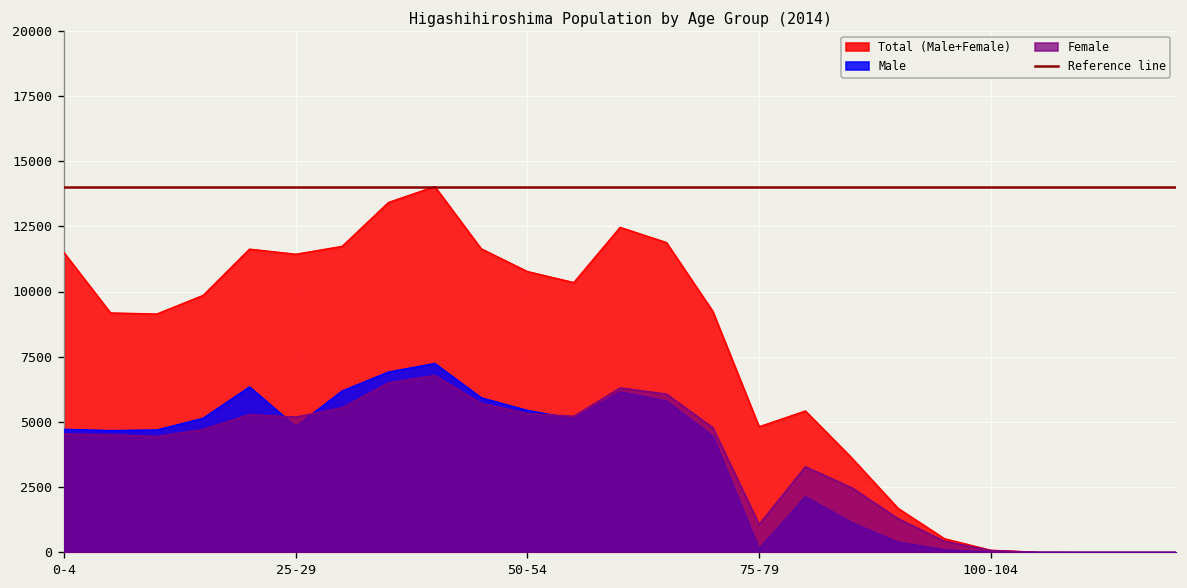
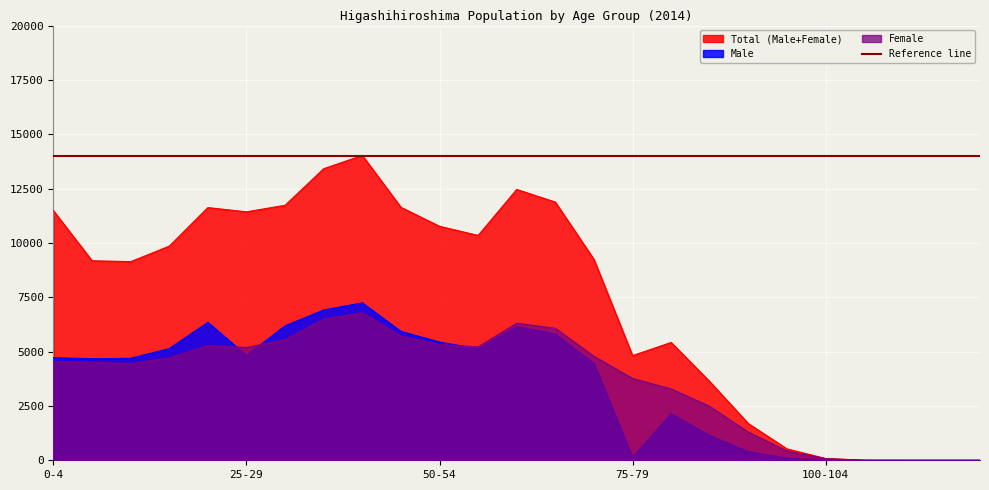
  {
    "Total (Male+Female)": {
      "0-4": 11500,
      "25-29": 11400,
      "50-54": 10800,
      "75-79": 4800
    },
    "Male": {
      "0-4": 4700,
      "25-29": 4800,
      "75-79": 100
    },
    "Female": {
      "0-4": 4500,
      "25-29": 5200,
-     "75-79": 1100
+     "75-79": 3800
    }
  }
